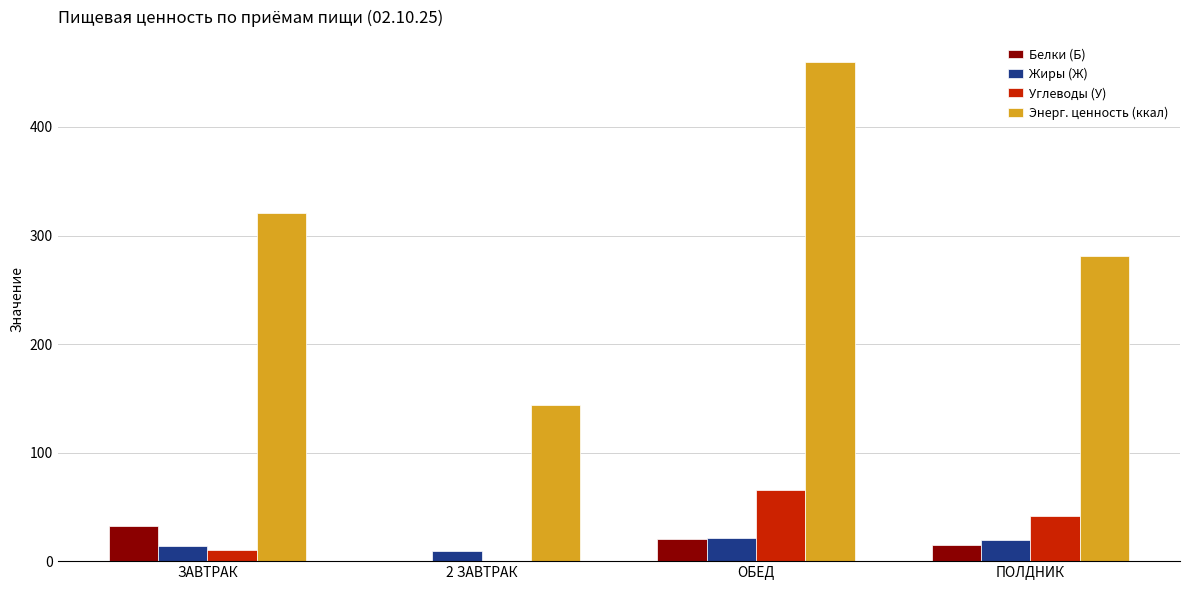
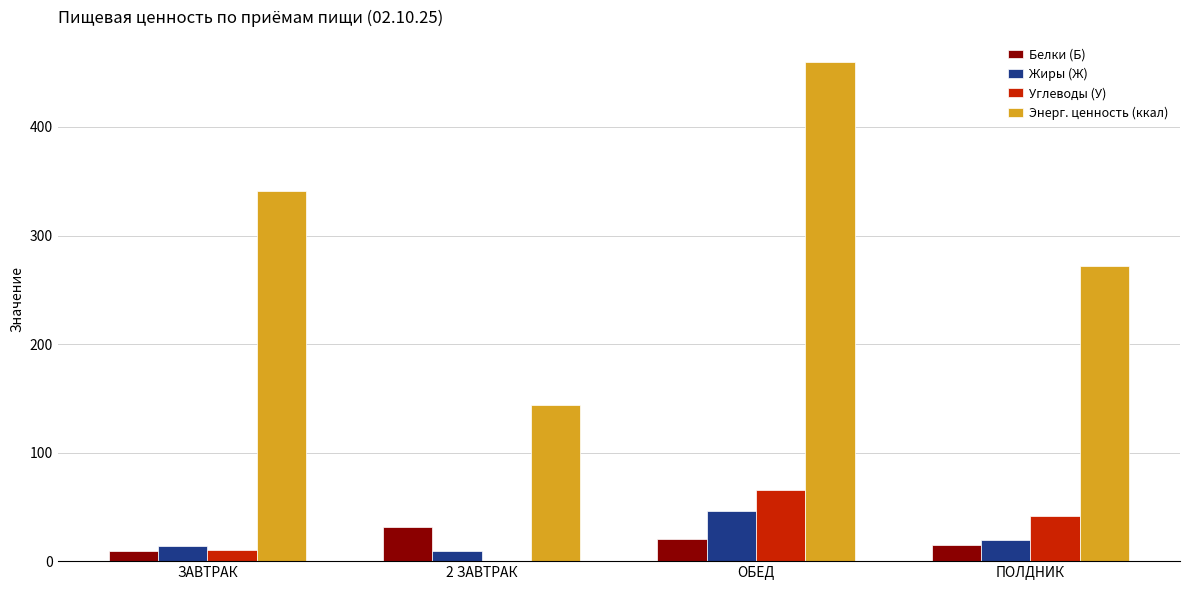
  {
    "Белки (Б)": {
-     "ЗАВТРАК": 33,
-     "2 ЗАВТРАК": 0,
+     "ЗАВТРАК": 10,
+     "2 ЗАВТРАК": 31,
      "ОБЕД": 20,
      "ПОЛДНИК": 15
    },
    "Жиры (Ж)": {
      "ЗАВТРАК": 14,
      "2 ЗАВТРАК": 9,
-     "ОБЕД": 21,
+     "ОБЕД": 47,
      "ПОЛДНИК": 20
    },
    "Углеводы (У)": {
      "ЗАВТРАК": 10,
      "2 ЗАВТРАК": 0,
      "ОБЕД": 66,
      "ПОЛДНИК": 42
    },
    "Энерг. ценность (ккал)": {
-     "ЗАВТРАК": 321,
+     "ЗАВТРАК": 341,
      "2 ЗАВТРАК": 144,
      "ОБЕД": 460,
-     "ПОЛДНИК": 281
+     "ПОЛДНИК": 272
    }
  }
